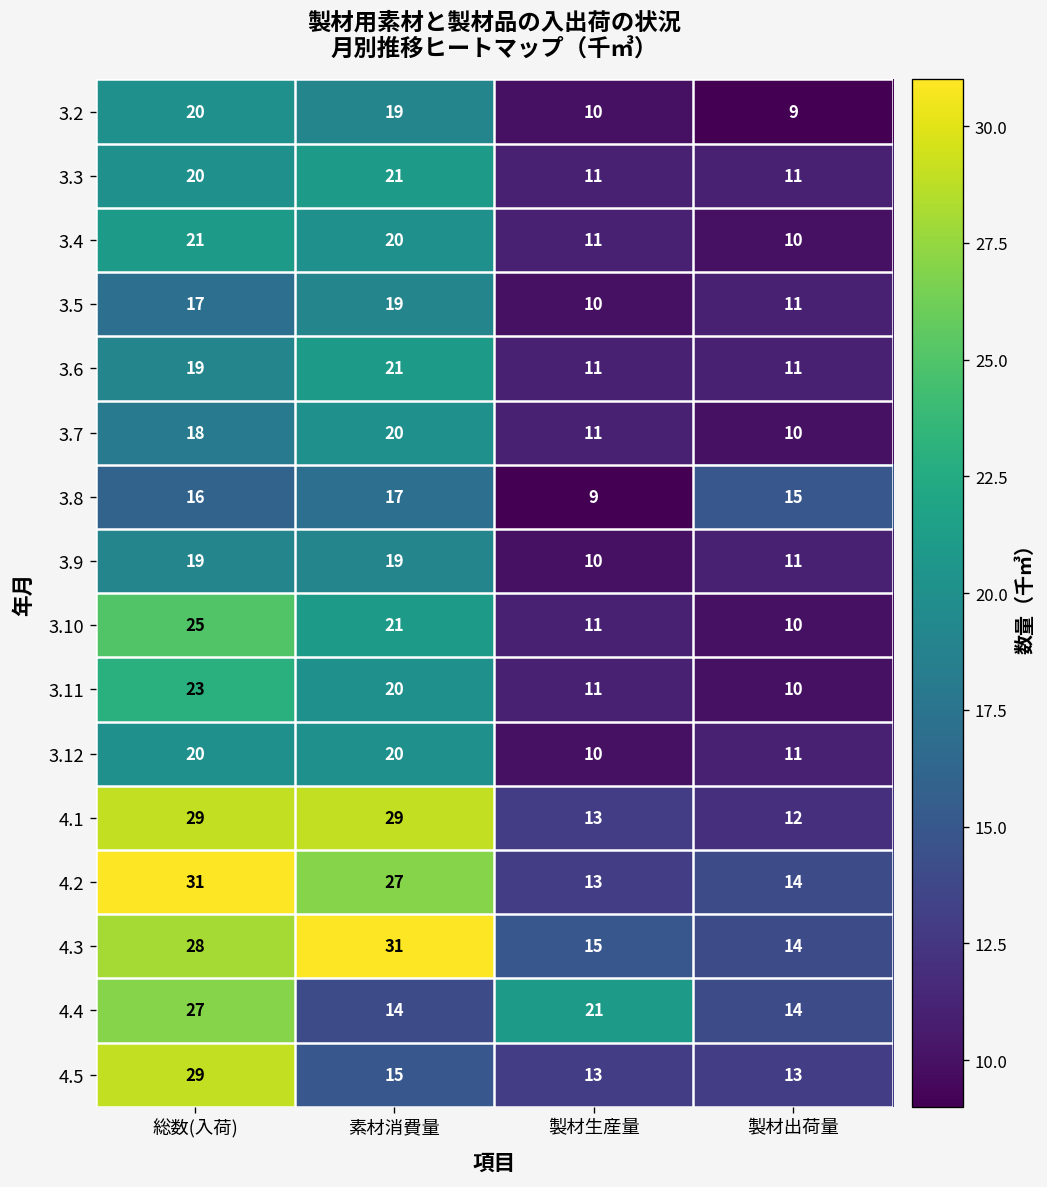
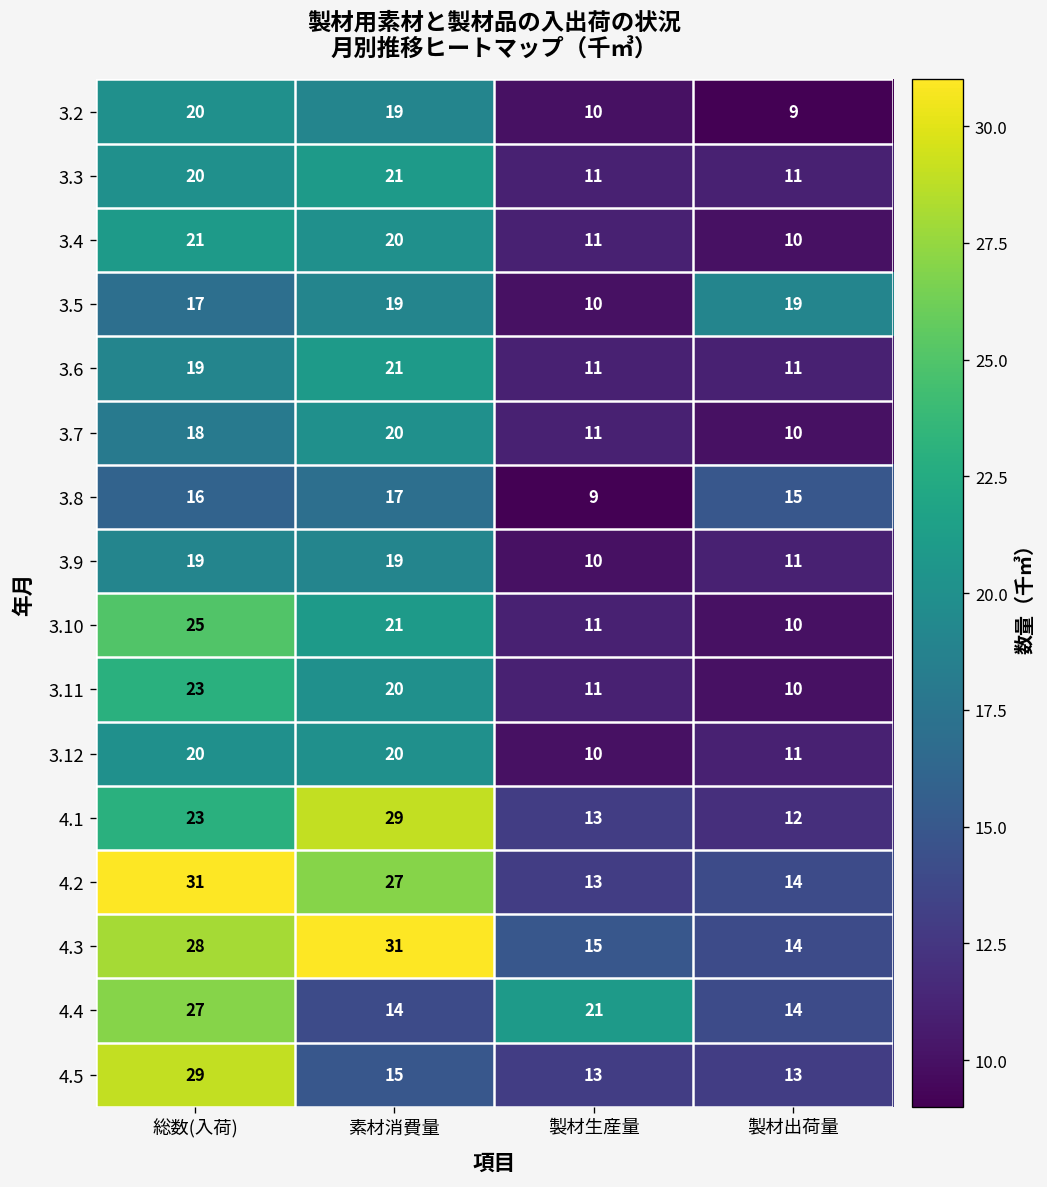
  {
    "3.2": {
      "総数(入荷)": 20,
      "素材消費量": 19,
      "製材生産量": 10,
      "製材出荷量": 9
    },
    "3.3": {
      "総数(入荷)": 20,
      "素材消費量": 21,
      "製材生産量": 11,
      "製材出荷量": 11
    },
    "3.4": {
      "総数(入荷)": 21,
      "素材消費量": 20,
      "製材生産量": 11,
      "製材出荷量": 10
    },
    "3.5": {
      "総数(入荷)": 17,
      "素材消費量": 19,
      "製材生産量": 10,
-     "製材出荷量": 11
+     "製材出荷量": 19
    },
    "3.6": {
      "総数(入荷)": 19,
      "素材消費量": 21,
      "製材生産量": 11,
      "製材出荷量": 11
    },
    "3.7": {
      "総数(入荷)": 18,
      "素材消費量": 20,
      "製材生産量": 11,
      "製材出荷量": 10
    },
    "3.8": {
      "総数(入荷)": 16,
      "素材消費量": 17,
      "製材生産量": 9,
      "製材出荷量": 15
    },
    "3.9": {
      "総数(入荷)": 19,
      "素材消費量": 19,
      "製材生産量": 10,
      "製材出荷量": 11
    },
    "3.10": {
      "総数(入荷)": 25,
      "素材消費量": 21,
      "製材生産量": 11,
      "製材出荷量": 10
    },
    "3.11": {
      "総数(入荷)": 23,
      "素材消費量": 20,
      "製材生産量": 11,
      "製材出荷量": 10
    },
    "3.12": {
      "総数(入荷)": 20,
      "素材消費量": 20,
      "製材生産量": 10,
      "製材出荷量": 11
    },
    "4.1": {
-     "総数(入荷)": 29,
+     "総数(入荷)": 23,
      "素材消費量": 29,
      "製材生産量": 13,
      "製材出荷量": 12
    },
    "4.2": {
      "総数(入荷)": 31,
      "素材消費量": 27,
      "製材生産量": 13,
      "製材出荷量": 14
    },
    "4.3": {
      "総数(入荷)": 28,
      "素材消費量": 31,
      "製材生産量": 15,
      "製材出荷量": 14
    },
    "4.4": {
      "総数(入荷)": 27,
      "素材消費量": 14,
      "製材生産量": 21,
      "製材出荷量": 14
    },
    "4.5": {
      "総数(入荷)": 29,
      "素材消費量": 15,
      "製材生産量": 13,
      "製材出荷量": 13
    }
  }
